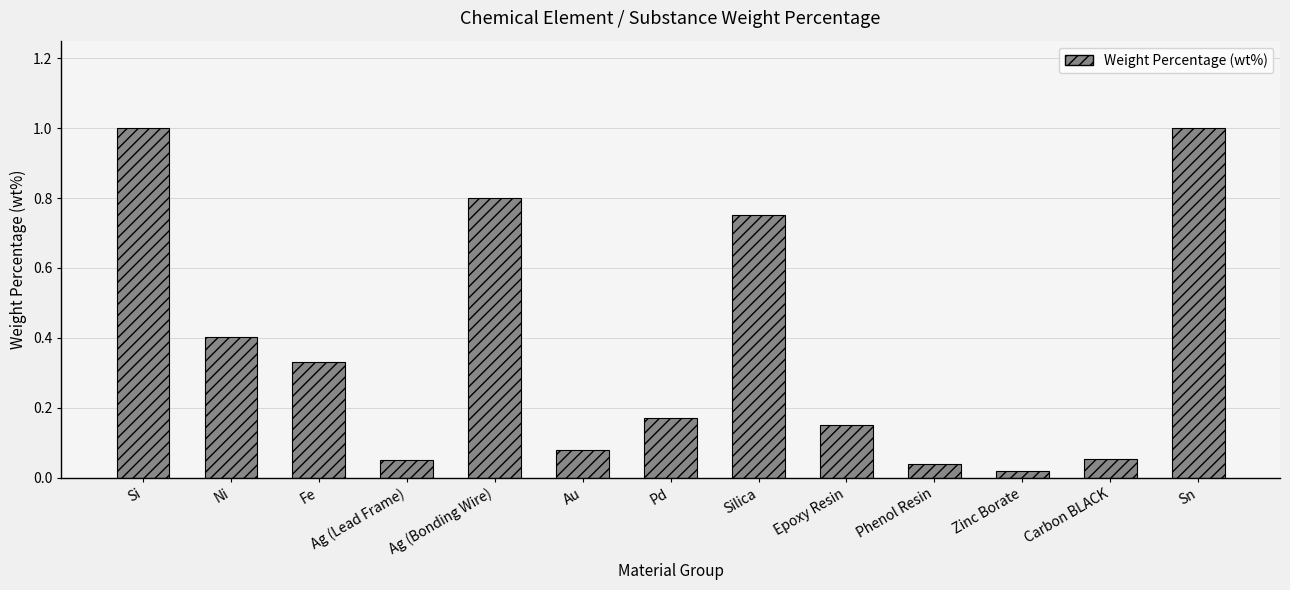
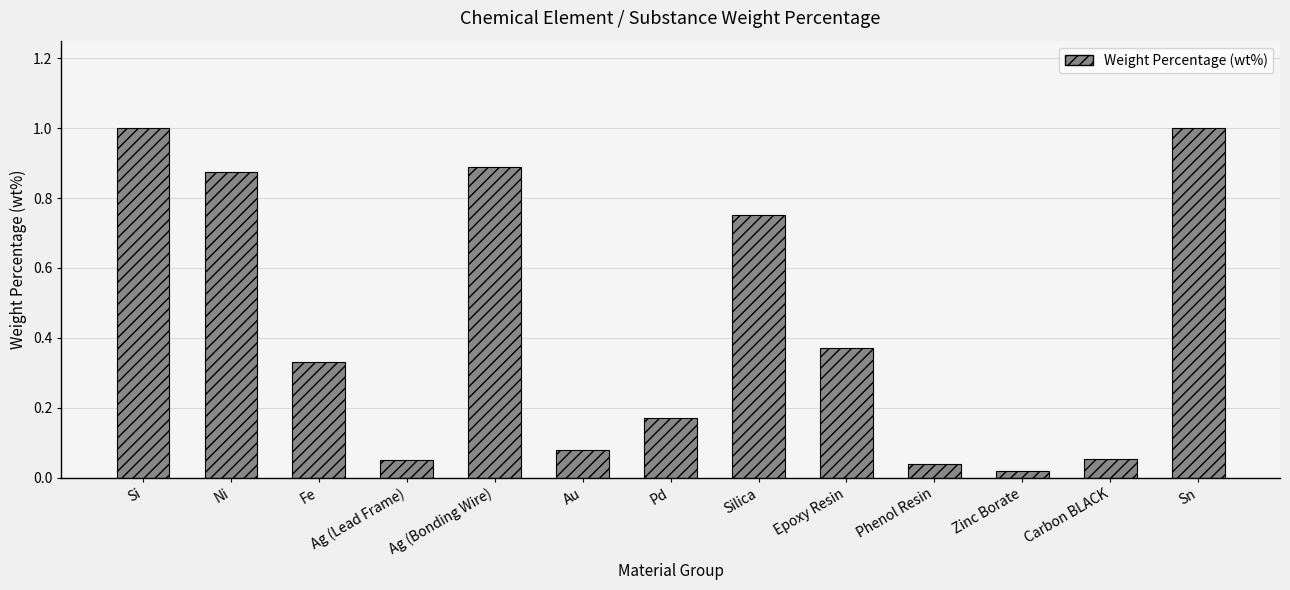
  {
    "Si": 1.00,
-   "Ni": 0.40,
+   "Ni": 0.88,
    "Fe": 0.33,
    "Ag (Lead Frame)": 0.05,
-   "Ag (Bonding Wire)": 0.80,
+   "Ag (Bonding Wire)": 0.89,
    "Au": 0.08,
    "Pd": 0.17,
    "Silica": 0.75,
-   "Epoxy Resin": 0.15,
+   "Epoxy Resin": 0.37,
    "Phenol Resin": 0.04,
    "Zinc Borate": 0.02,
    "Carbon BLACK": 0.05,
    "Sn": 1.00
  }
